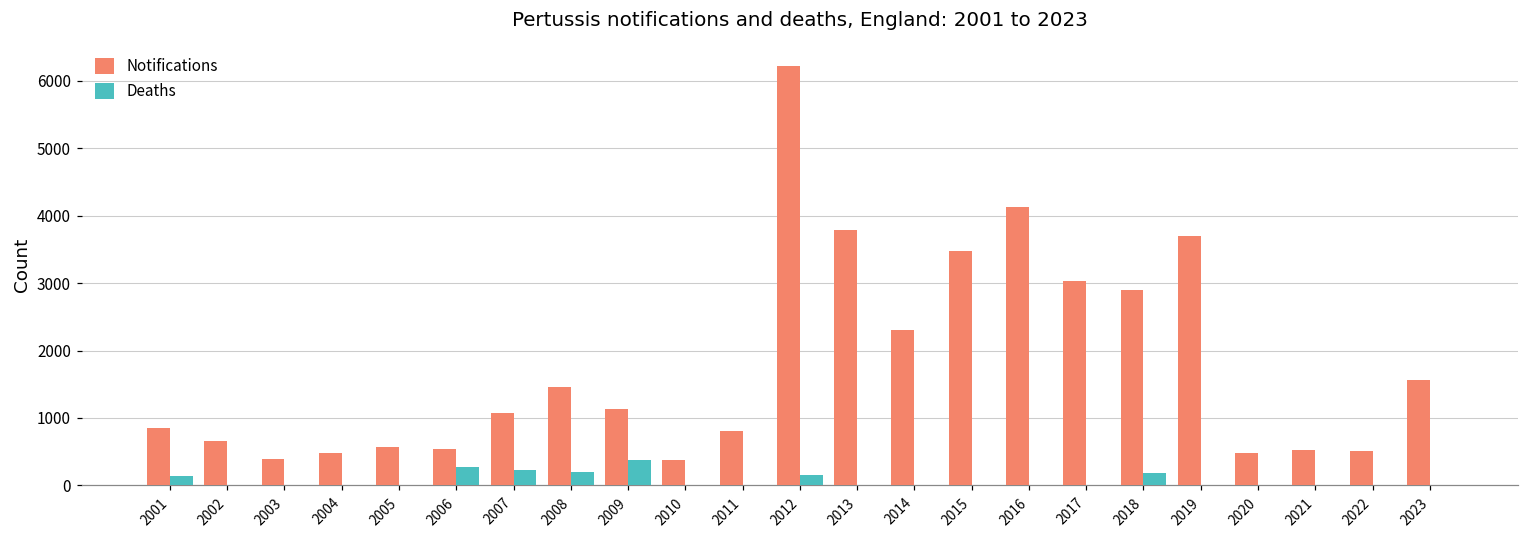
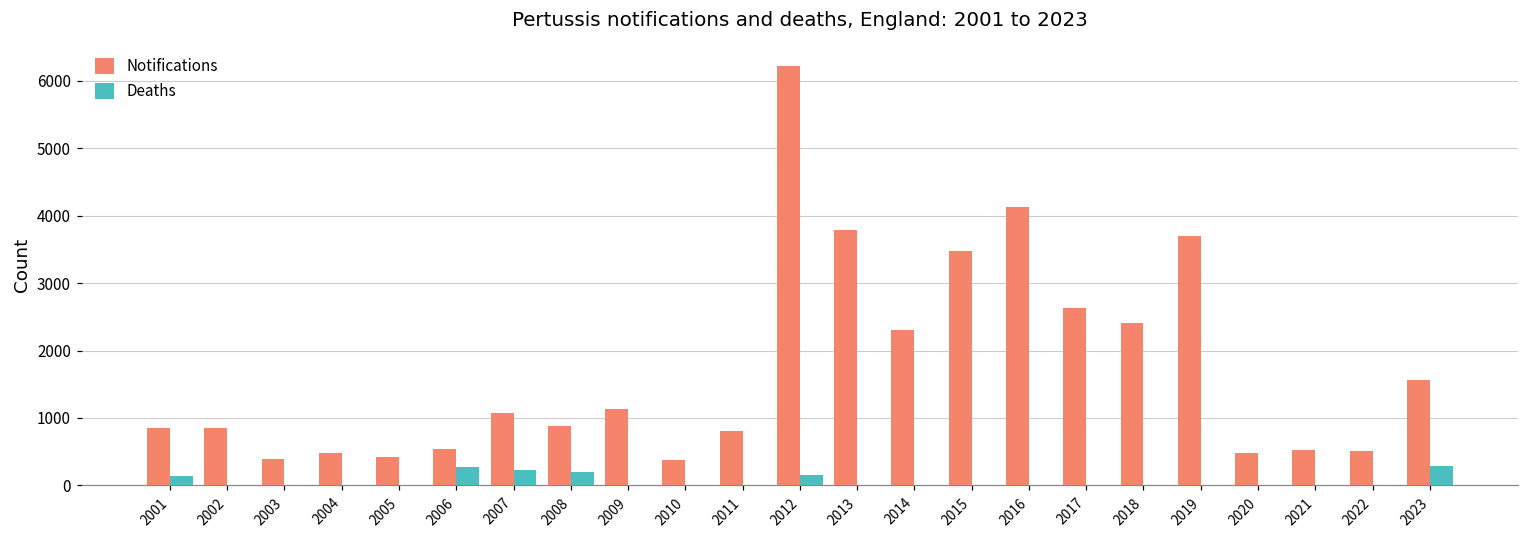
  {
    "Notifications": {
      "2001": 900,
-     "2002": 700,
+     "2002": 900,
      "2003": 400,
      "2004": 500,
-     "2005": 600,
+     "2005": 400,
      "2006": 500,
      "2007": 1100,
-     "2008": 1500,
+     "2008": 900,
      "2009": 1100,
      "2010": 400,
      "2011": 800,
      "2012": 6200,
      "2013": 3800,
      "2014": 2300,
      "2015": 3500,
      "2016": 4100,
-     "2017": 3000,
-     "2018": 2900,
+     "2017": 2600,
+     "2018": 2400,
      "2019": 3700,
      "2020": 500,
      "2021": 500,
      "2022": 500,
      "2023": 1600
    },
    "Deaths": {
      "2001": 100,
      "2006": 300,
      "2007": 200,
      "2008": 200,
-     "2009": 400,
+     "2009": 0,
      "2012": 200,
      "2017": 0,
-     "2018": 200,
+     "2018": 0,
      "2020": 0,
      "2021": 0,
      "2022": 0,
-     "2023": 0
+     "2023": 300
    }
  }
